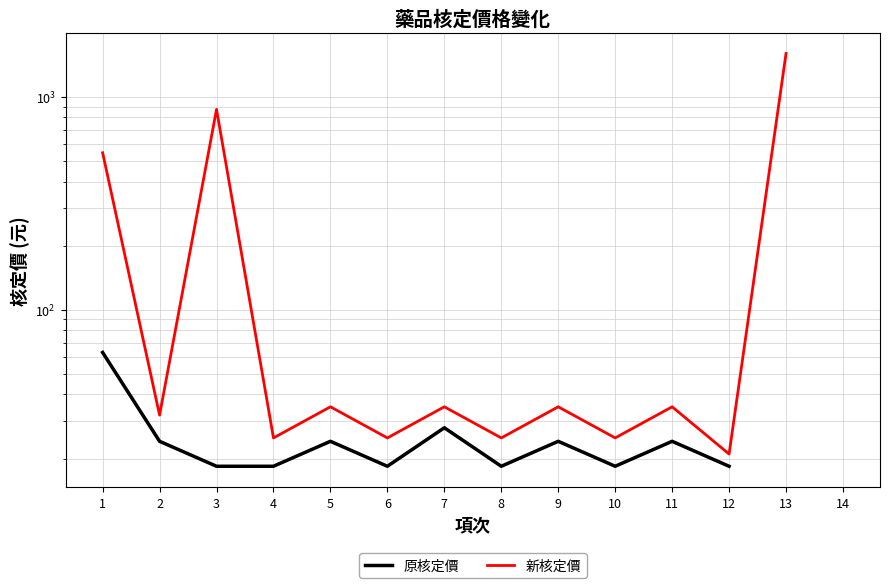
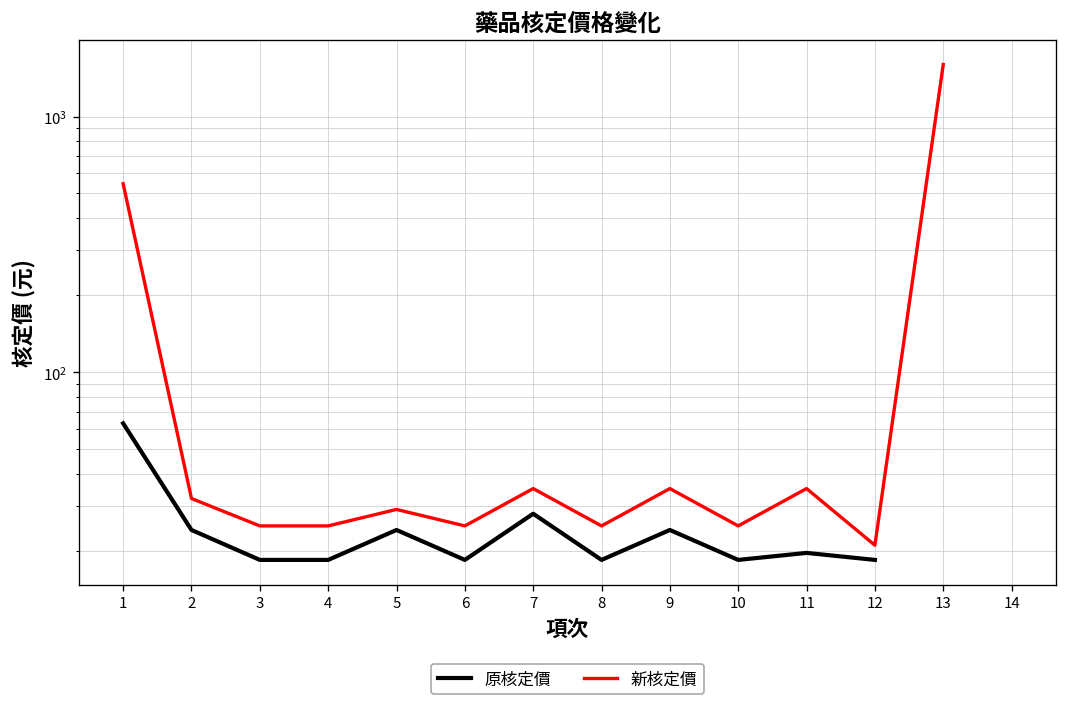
  {
    "原核定價": {
      "1": 63,
      "2": 24,
      "3": 18,
      "4": 18,
      "5": 24,
      "6": 18,
      "7": 28,
      "8": 18,
      "9": 24,
      "10": 18,
-     "11": 24,
+     "11": 20,
      "12": 18,
      "14": 1600
    },
    "新核定價": {
      "1": 550,
      "2": 32,
-     "3": 870,
+     "3": 25,
      "4": 25,
-     "5": 35,
+     "5": 29,
      "6": 25,
      "7": 35,
      "8": 25,
      "9": 35,
      "10": 25,
      "11": 35,
      "12": 21,
      "13": 1600
    }
  }
